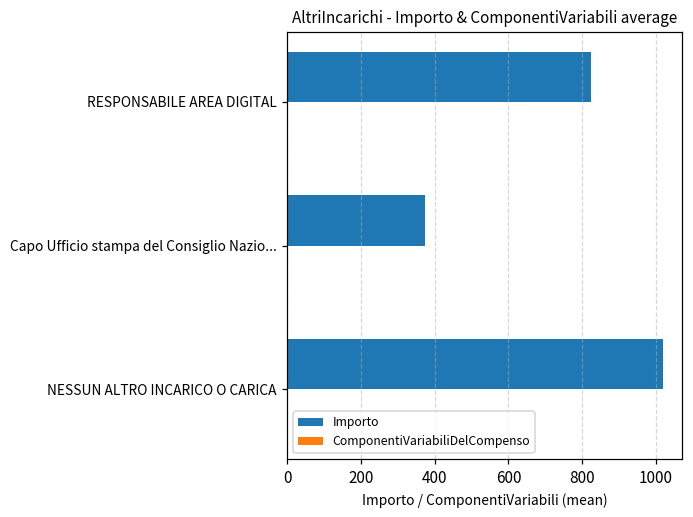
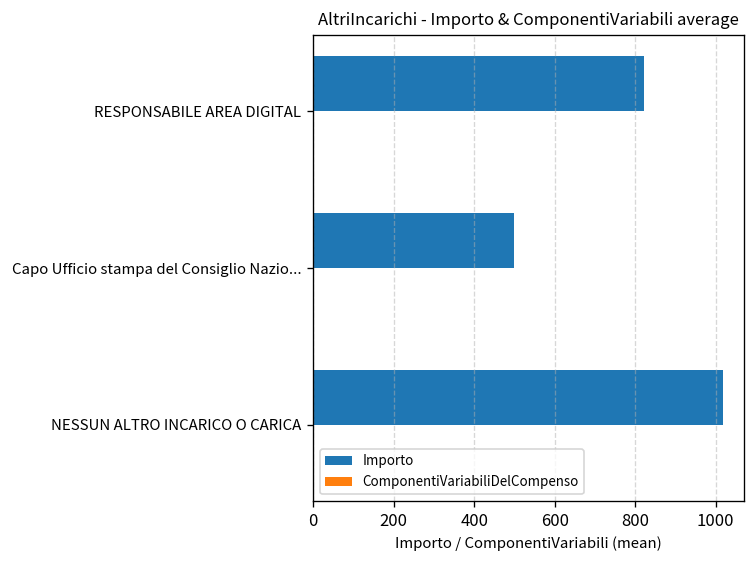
  {
    "Importo": {
      "RESPONSABILE AREA DIGITAL": 820,
-     "Capo Ufficio stampa del Consiglio Nazio...": 370,
+     "Capo Ufficio stampa del Consiglio Nazio...": 500,
      "NESSUN ALTRO INCARICO O CARICA": 1020
    },
    "ComponentiVariabiliDelCompenso": {
      "RESPONSABILE AREA DIGITAL": 0,
      "Capo Ufficio stampa del Consiglio Nazio...": 0,
      "NESSUN ALTRO INCARICO O CARICA": 0
    }
  }
